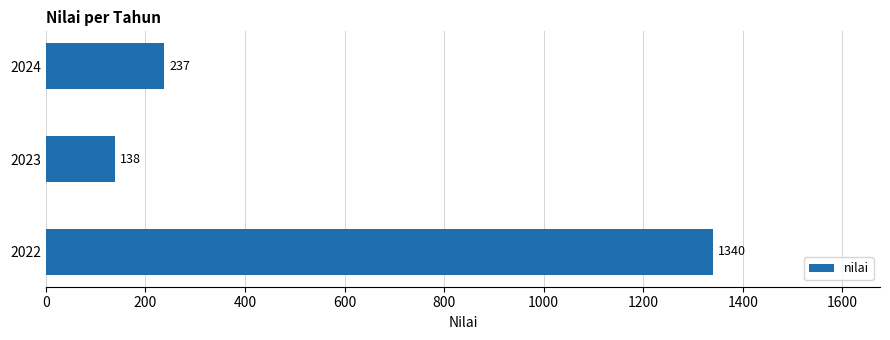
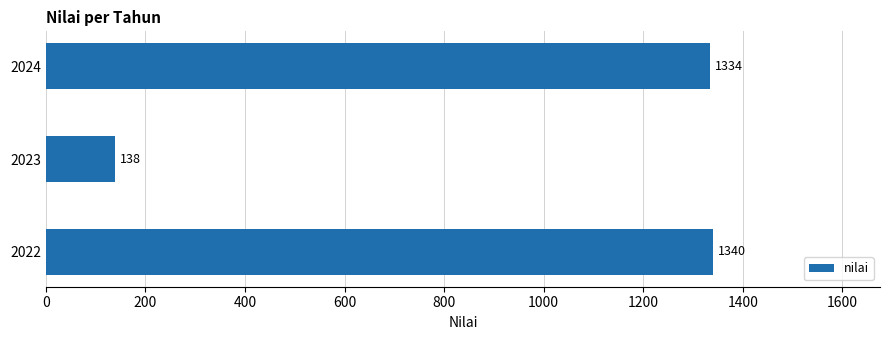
  {
-   "2024": 237,
+   "2024": 1334,
    "2023": 138,
    "2022": 1340
  }
